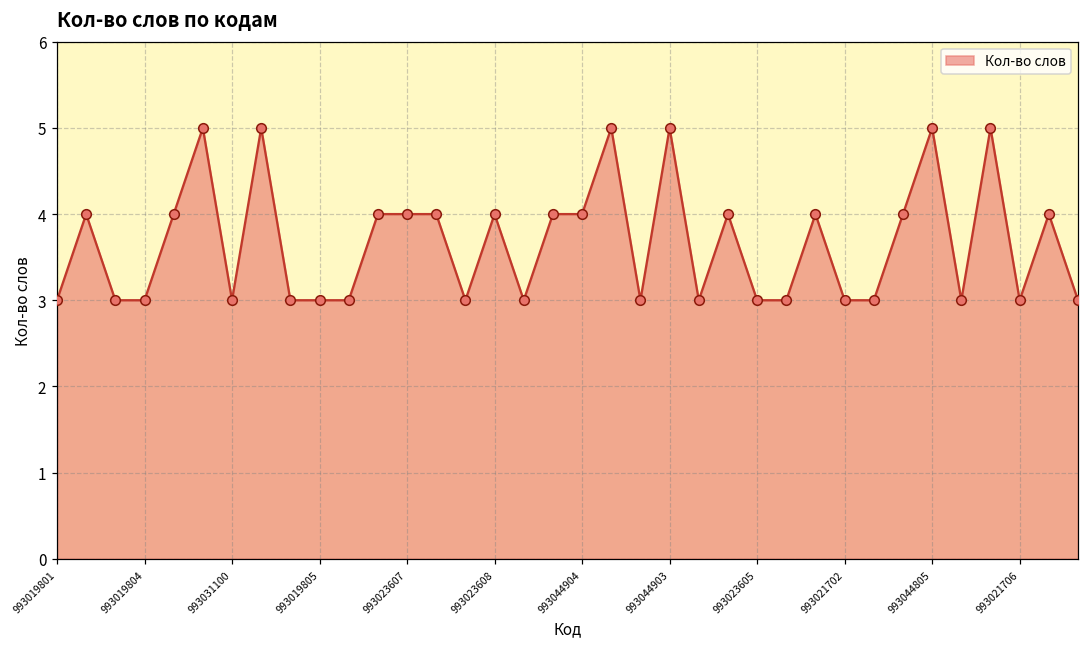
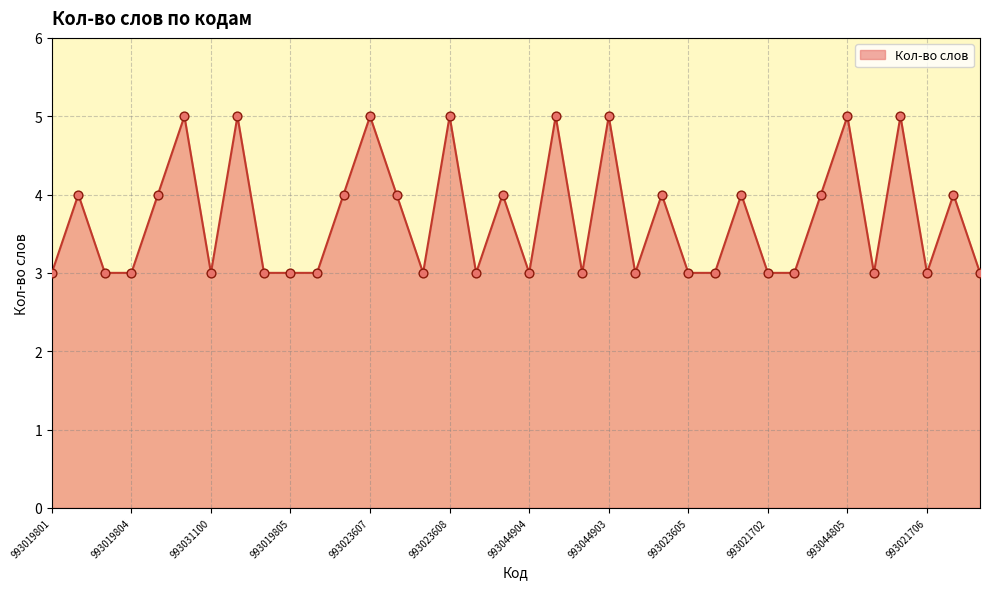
  {
    "993019801": 3,
    "993019804": 3,
    "993031100": 3,
    "993019805": 3,
-   "993023607": 4,
-   "993023608": 4,
-   "993044904": 4,
+   "993023607": 5,
+   "993023608": 5,
+   "993044904": 3,
    "993044903": 5,
    "993023605": 3,
    "993021702": 3,
    "993044805": 5,
    "993021706": 3
  }
